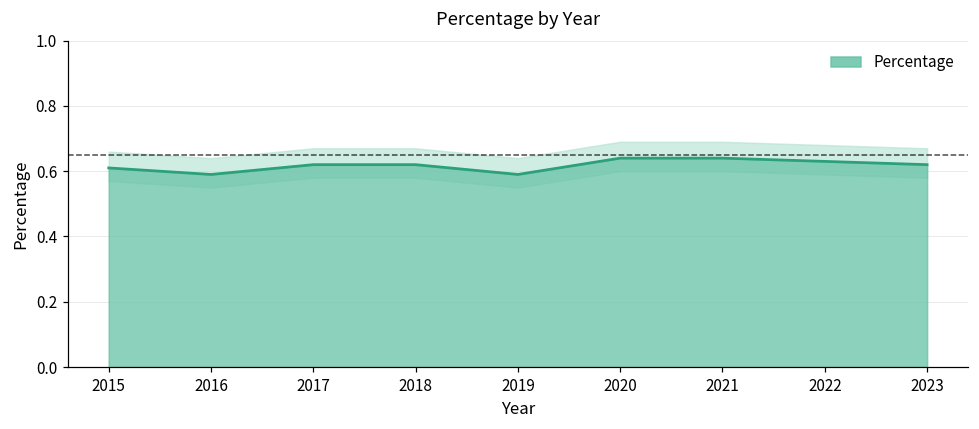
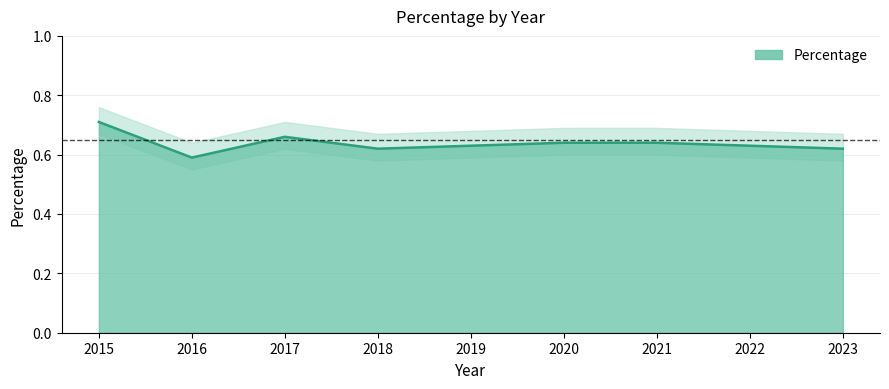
  {
    "Percentage": {
-     "2015": 0.61,
+     "2015": 0.71,
      "2016": 0.59,
-     "2017": 0.62,
+     "2017": 0.66,
      "2018": 0.62,
-     "2019": 0.59,
+     "2019": 0.63,
      "2020": 0.64,
      "2021": 0.64,
      "2022": 0.63,
      "2023": 0.62
    }
  }
